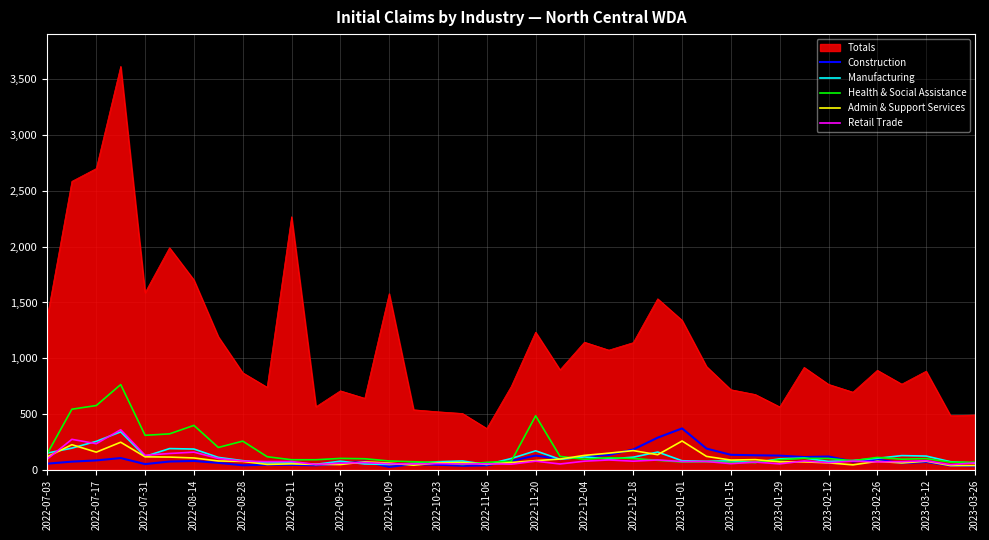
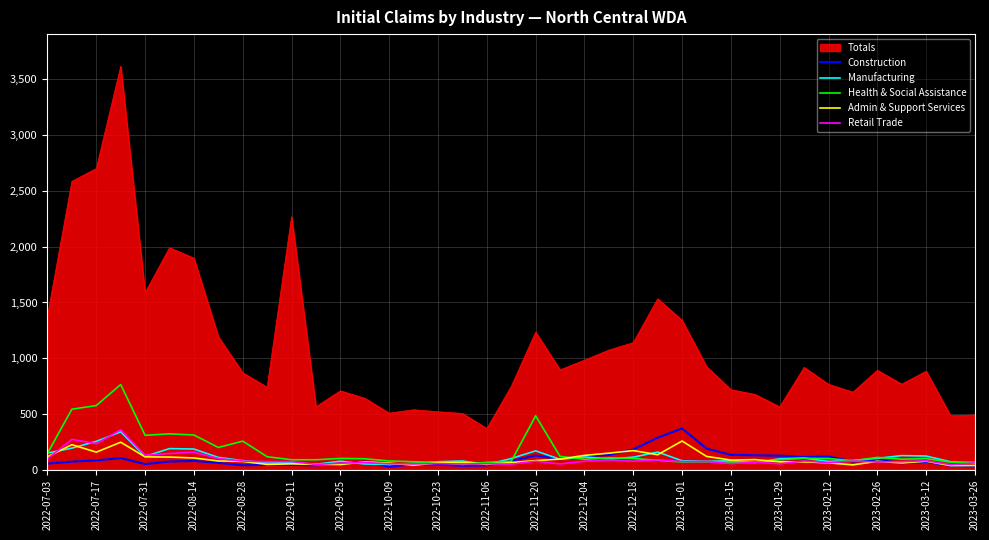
  {
    "Totals": {
      "2022-07-03": "1,380",
      "2022-07-17": "2,700",
      "2022-07-31": "1,590",
-     "2022-08-14": "1,700",
+     "2022-08-14": "1,900",
      "2022-08-28": "870",
      "2022-09-11": "2,270",
      "2022-09-25": "710",
-     "2022-10-09": "1,580",
+     "2022-10-09": "510",
      "2022-10-23": "520",
      "2022-11-06": "370",
      "2022-11-20": "1,230",
-     "2022-12-04": "1,140",
+     "2022-12-04": "980",
      "2022-12-18": "1,140",
      "2023-01-01": "1,340",
      "2023-01-15": "720",
      "2023-01-29": "560",
      "2023-02-12": "770",
      "2023-02-26": "890",
      "2023-03-12": "880",
      "2023-03-26": "490"
    },
    "Construction": {
      "2022-07-03": "60",
      "2022-07-17": "80",
      "2022-07-31": "50",
      "2022-08-14": "80",
      "2022-08-28": "40",
      "2022-11-20": "130",
      "2023-01-01": "370",
      "2023-01-15": "130",
      "2023-01-29": "130"
    },
    "Manufacturing": {
      "2022-08-14": "190",
      "2022-11-20": "170"
    },
    "Health & Social Assistance": {
      "2022-07-17": "580",
      "2022-07-31": "310",
-     "2022-08-14": "400",
+     "2022-08-14": "310",
      "2022-08-28": "260",
      "2022-09-25": "100",
      "2022-11-20": "480"
    },
    "Admin & Support Services": {
      "2022-07-17": "160",
      "2022-08-14": "110",
      "2023-01-01": "260"
    },
    "Retail Trade": {
      "2022-08-14": "160",
      "2022-12-18": "80"
    }
  }
